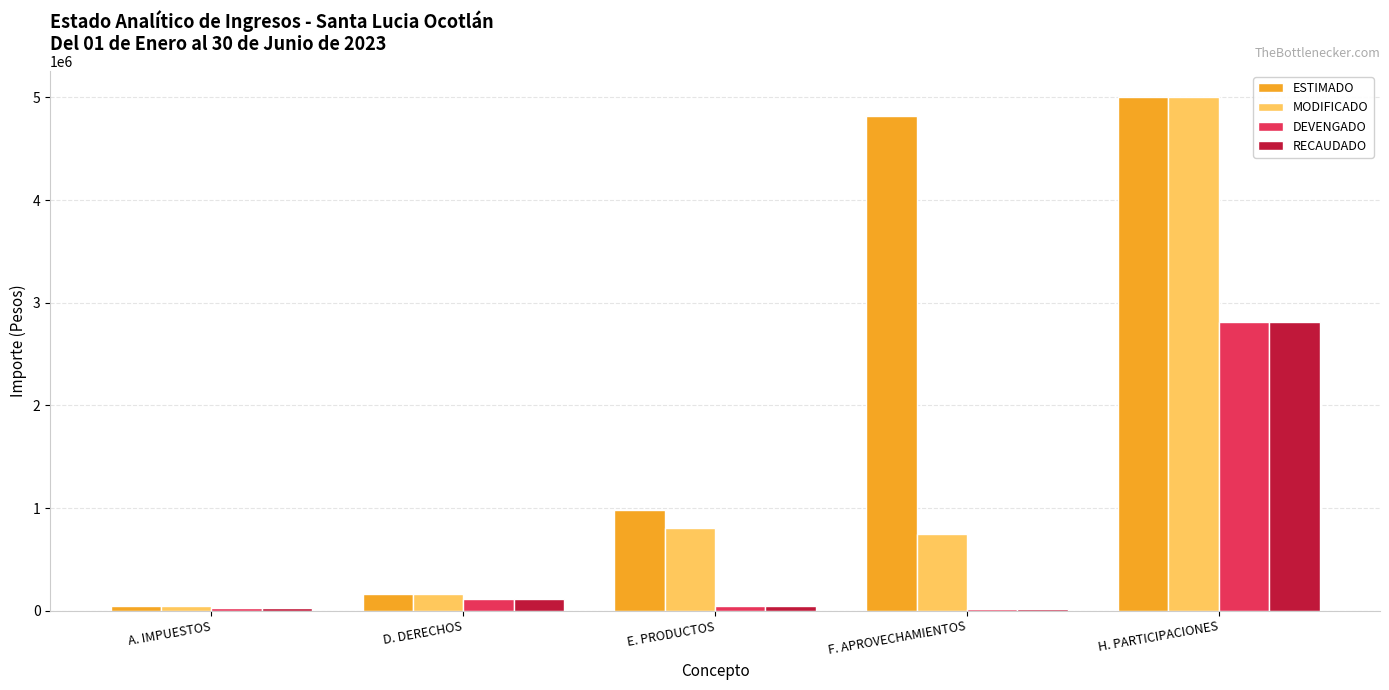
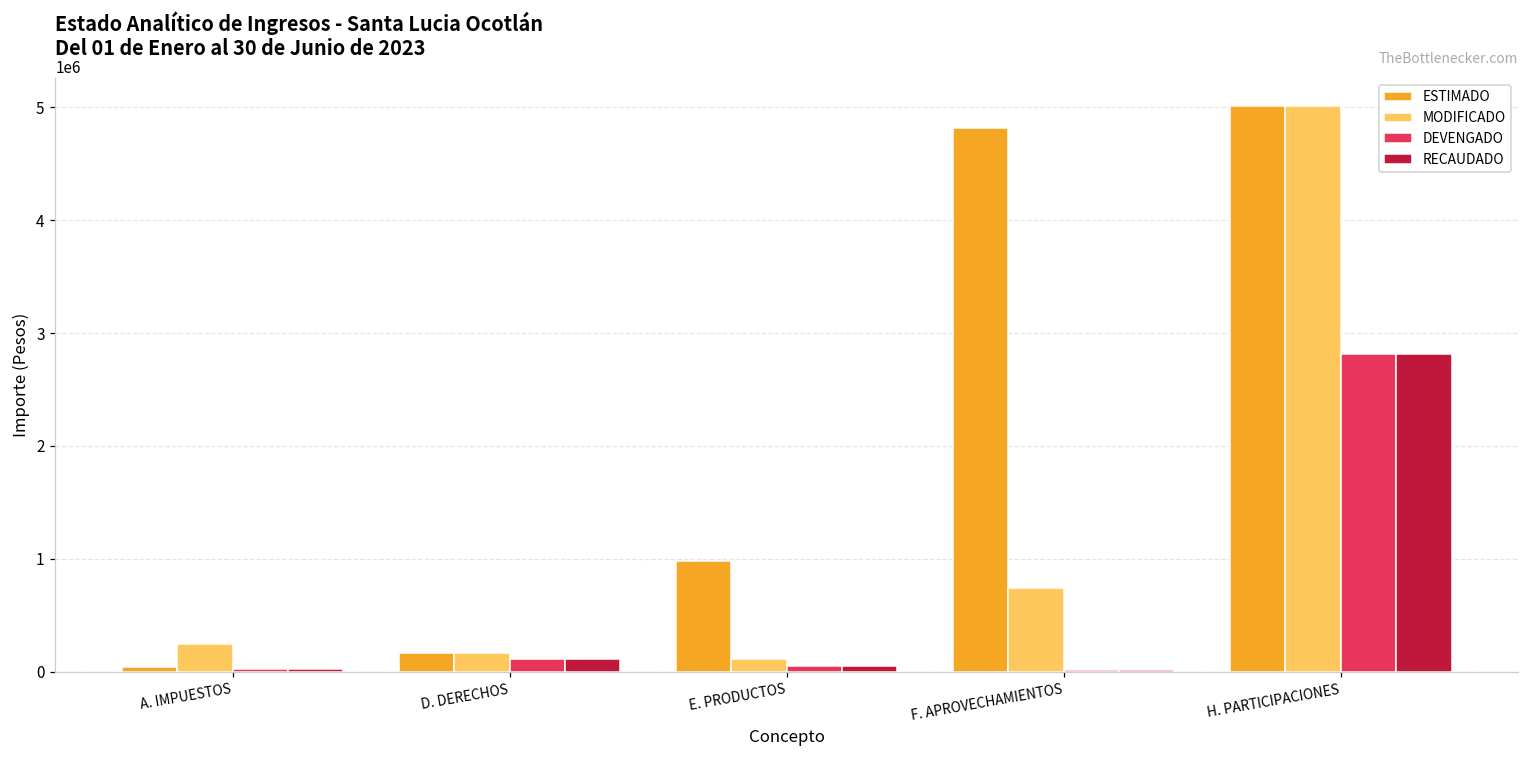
  {
    "ESTIMADO": {
      "A. IMPUESTOS": 40000,
      "D. DERECHOS": 170000,
      "E. PRODUCTOS": 980000,
      "F. APROVECHAMIENTOS": 4820000,
      "H. PARTICIPACIONES": 5010000
    },
    "MODIFICADO": {
-     "A. IMPUESTOS": 40000,
+     "A. IMPUESTOS": 250000,
      "D. DERECHOS": 170000,
-     "E. PRODUCTOS": 810000,
+     "E. PRODUCTOS": 110000,
      "F. APROVECHAMIENTOS": 740000,
      "H. PARTICIPACIONES": 5010000
    }
  }
